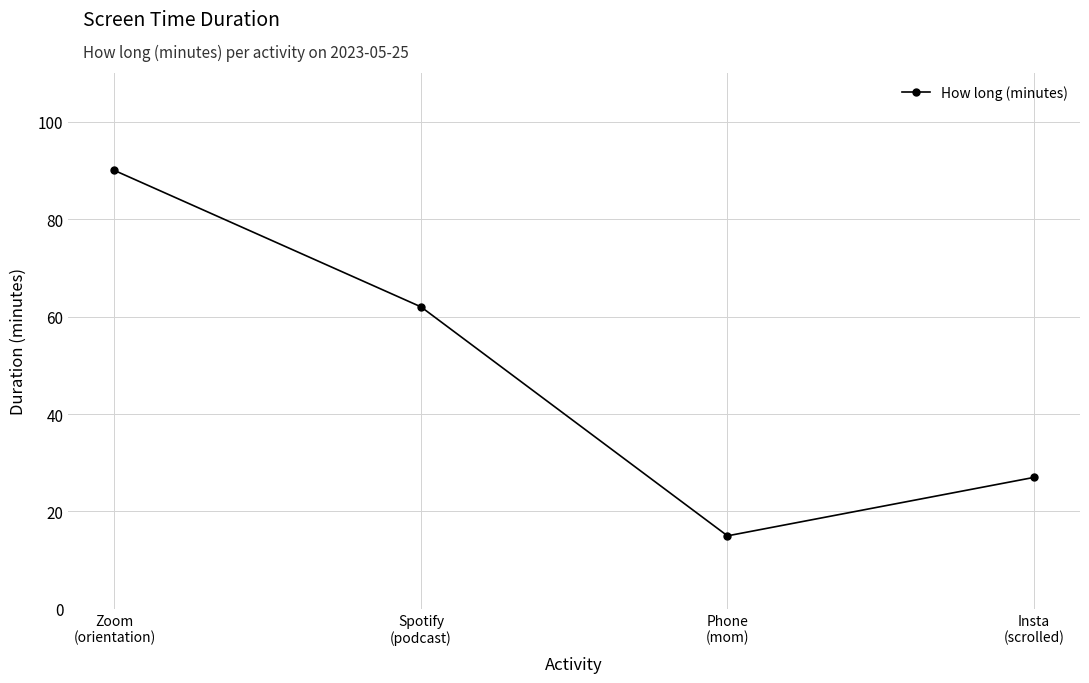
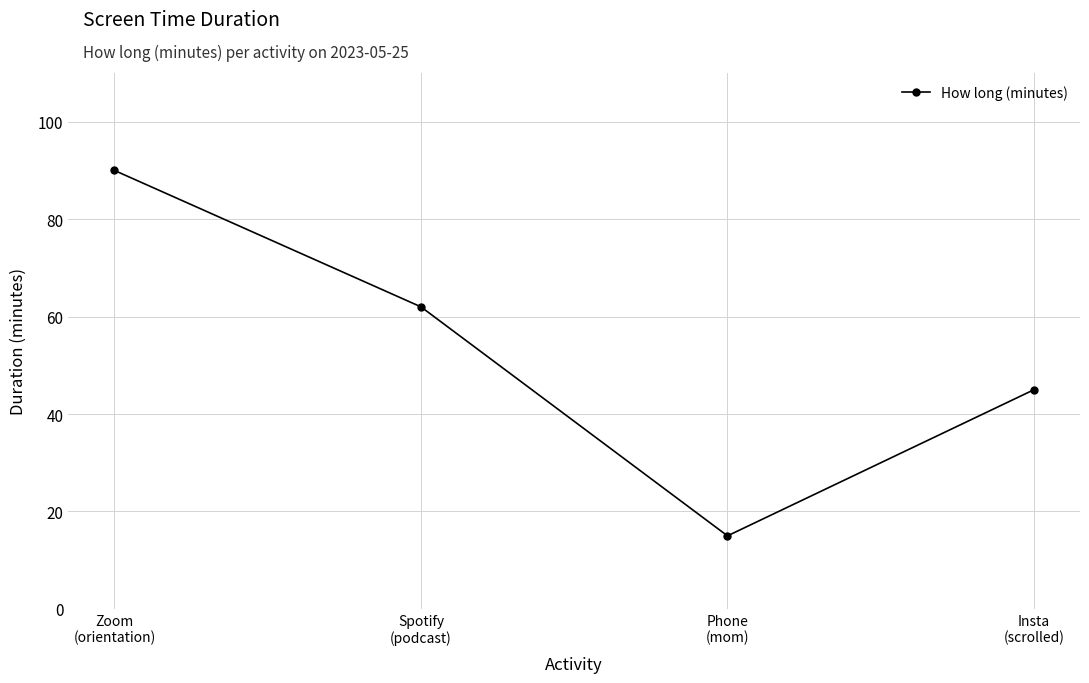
  {
    "Zoom (orientation)": 90,
    "Spotify (podcast)": 62,
    "Phone (mom)": 15,
-   "Insta (scrolled)": 27
+   "Insta (scrolled)": 45
  }
